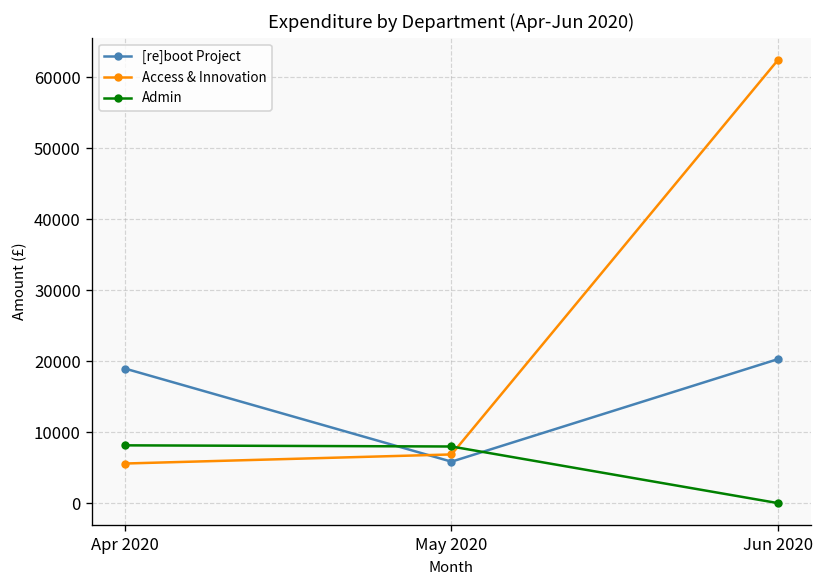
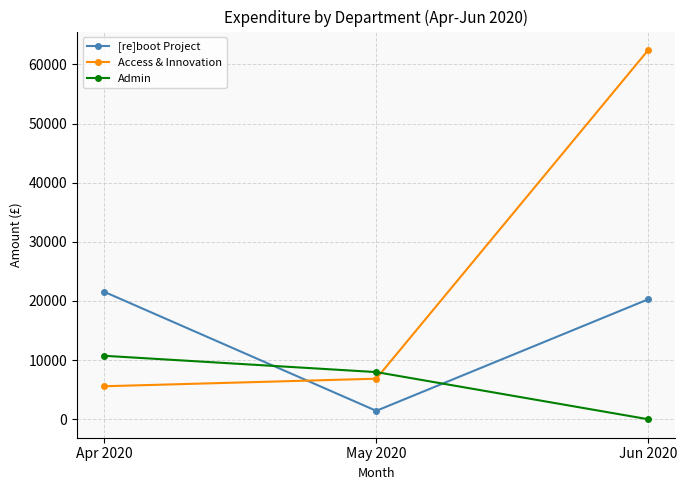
  {
    "[re]boot Project": {
-     "Apr 2020": 19000,
-     "May 2020": 6000,
+     "Apr 2020": 22000,
+     "May 2020": 1000,
      "Jun 2020": 20000
    },
    "Access & Innovation": {
      "Apr 2020": 6000,
      "May 2020": 7000,
      "Jun 2020": 62000
    },
    "Admin": {
-     "Apr 2020": 8000,
+     "Apr 2020": 11000,
      "May 2020": 8000,
      "Jun 2020": 0
    }
  }
